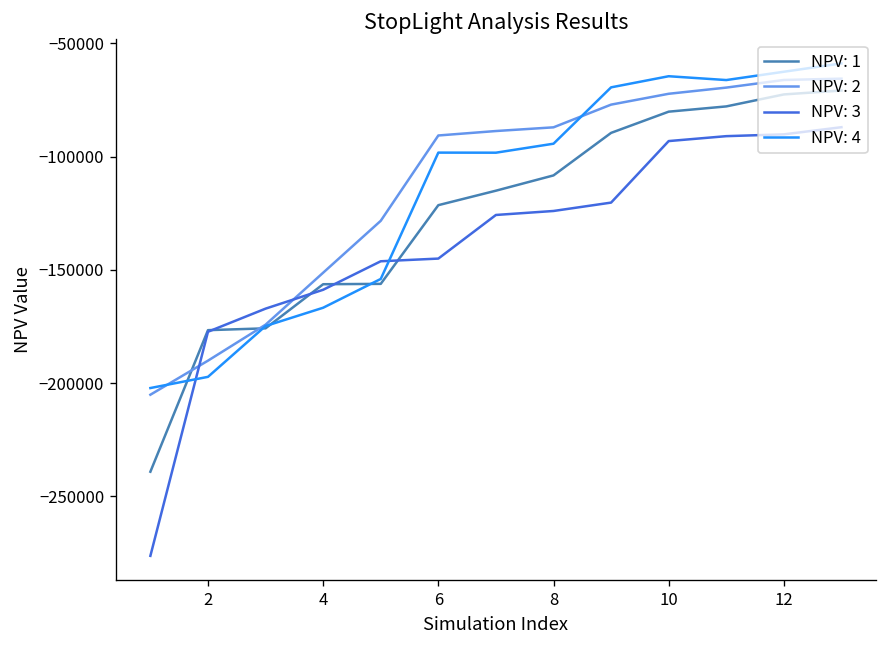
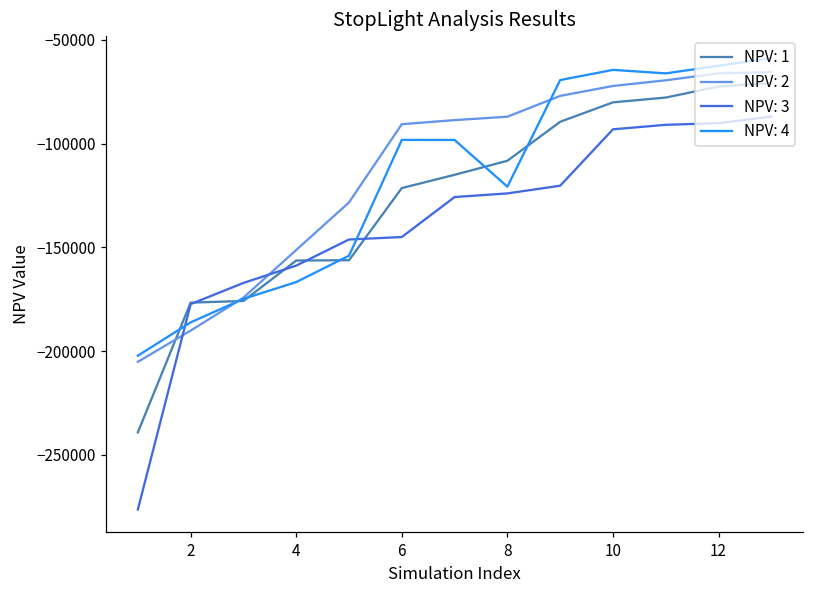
  {
    "NPV: 4": {
-     "2": -197000,
+     "2": -186000,
      "4": -167000,
      "6": -98000,
-     "8": -94000,
+     "8": -121000,
      "10": -65000
    }
  }
